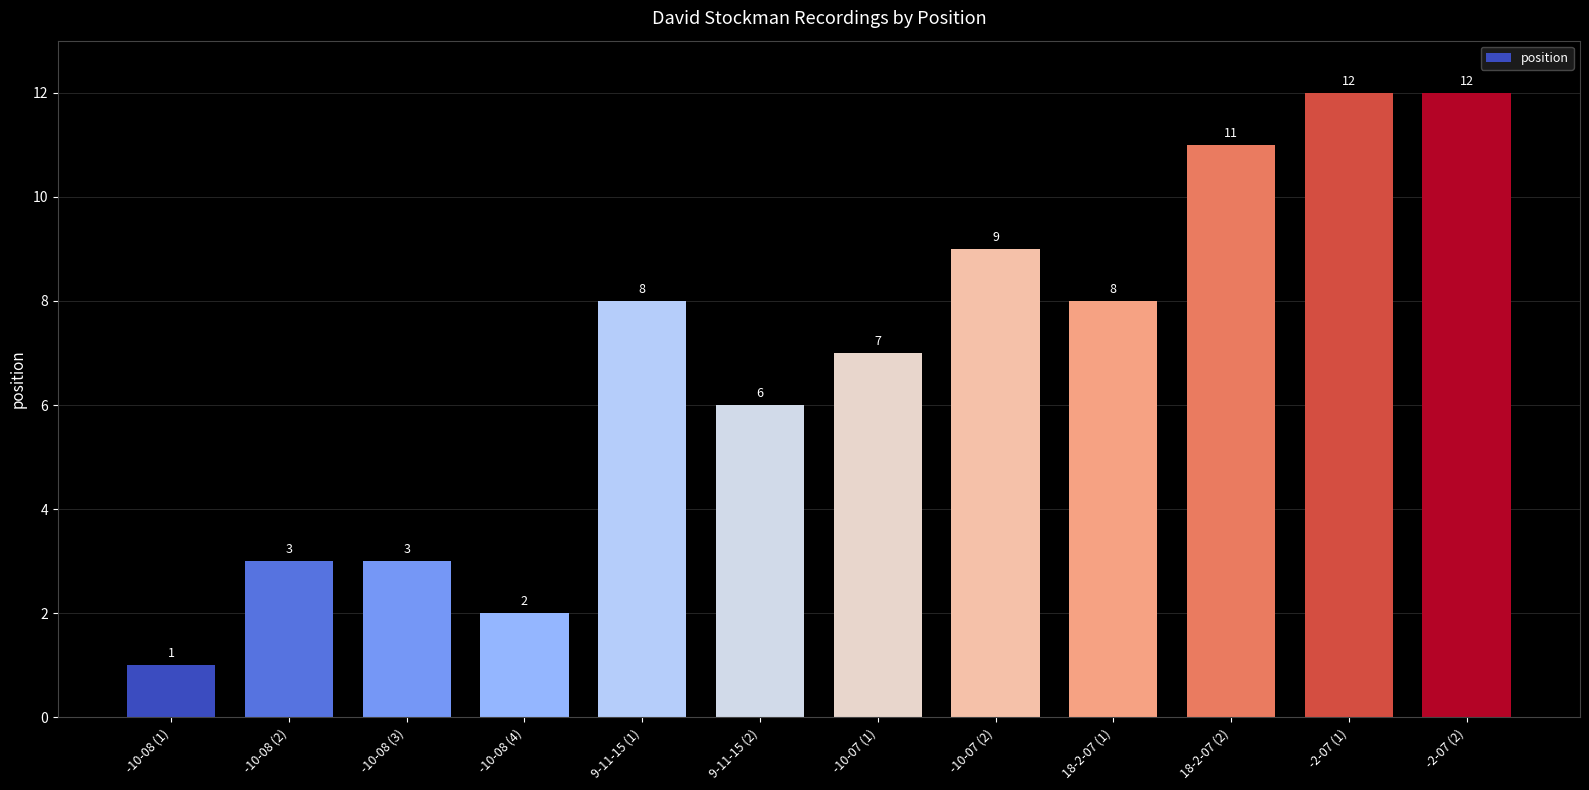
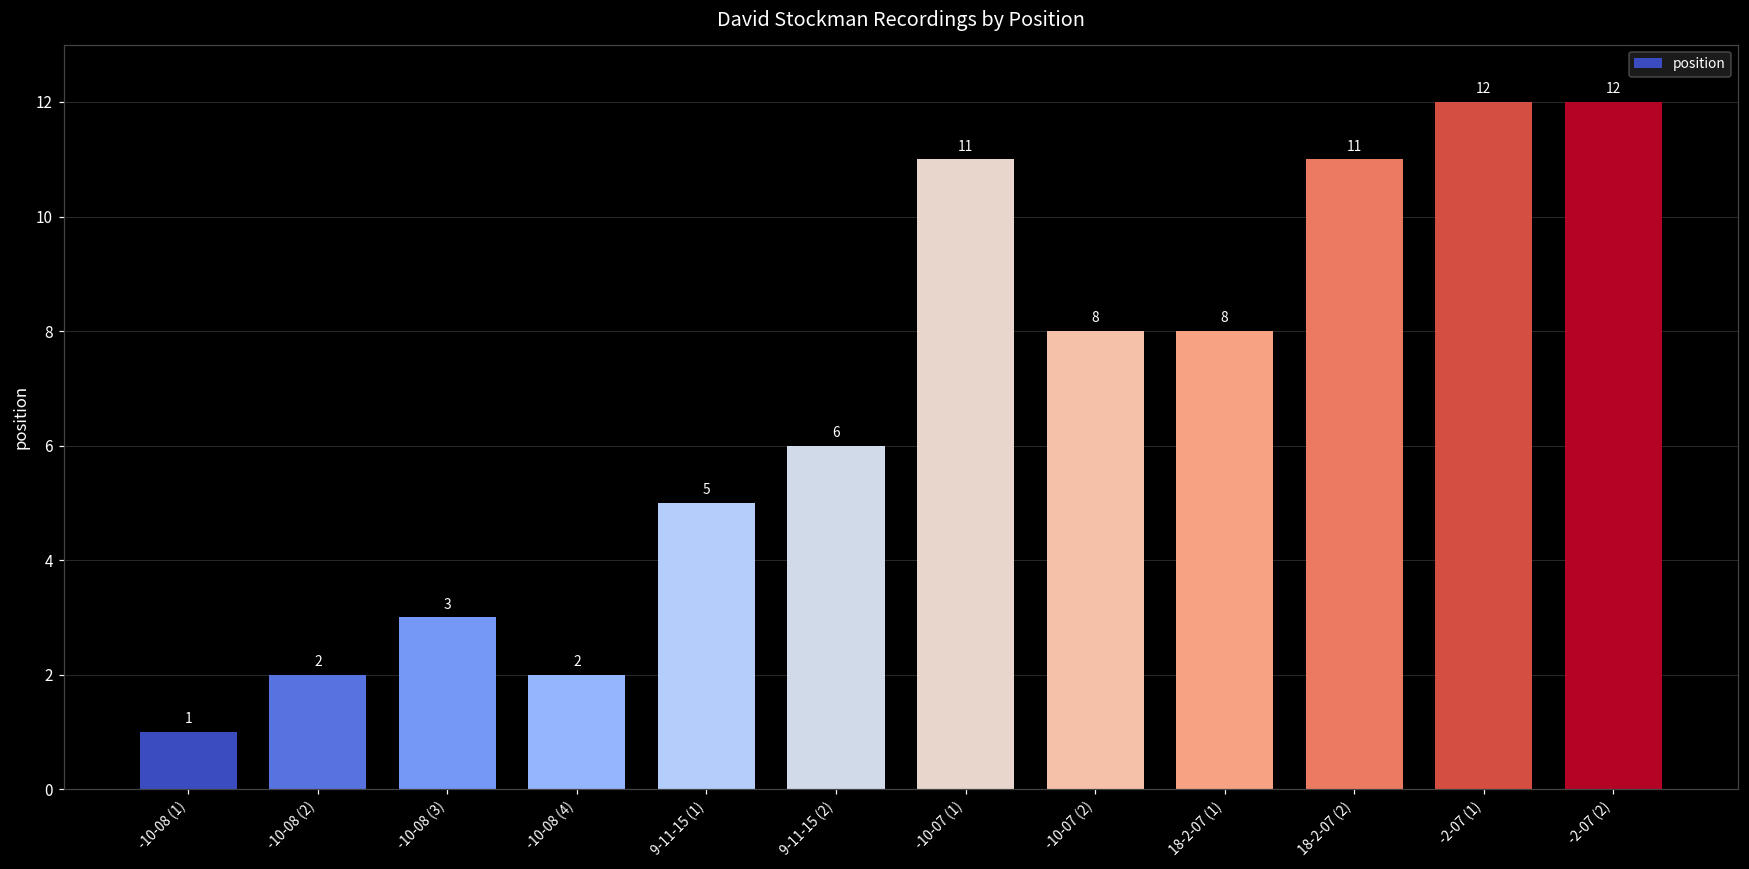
  {
    "-10-08 (1)": 1,
-   "-10-08 (2)": 3,
+   "-10-08 (2)": 2,
    "-10-08 (3)": 3,
    "-10-08 (4)": 2,
-   "9-11-15 (1)": 8,
+   "9-11-15 (1)": 5,
    "9-11-15 (2)": 6,
-   "-10-07 (1)": 7,
-   "-10-07 (2)": 9,
+   "-10-07 (1)": 11,
+   "-10-07 (2)": 8,
    "18-2-07 (1)": 8,
    "18-2-07 (2)": 11,
    "-2-07 (1)": 12,
    "-2-07 (2)": 12
  }
